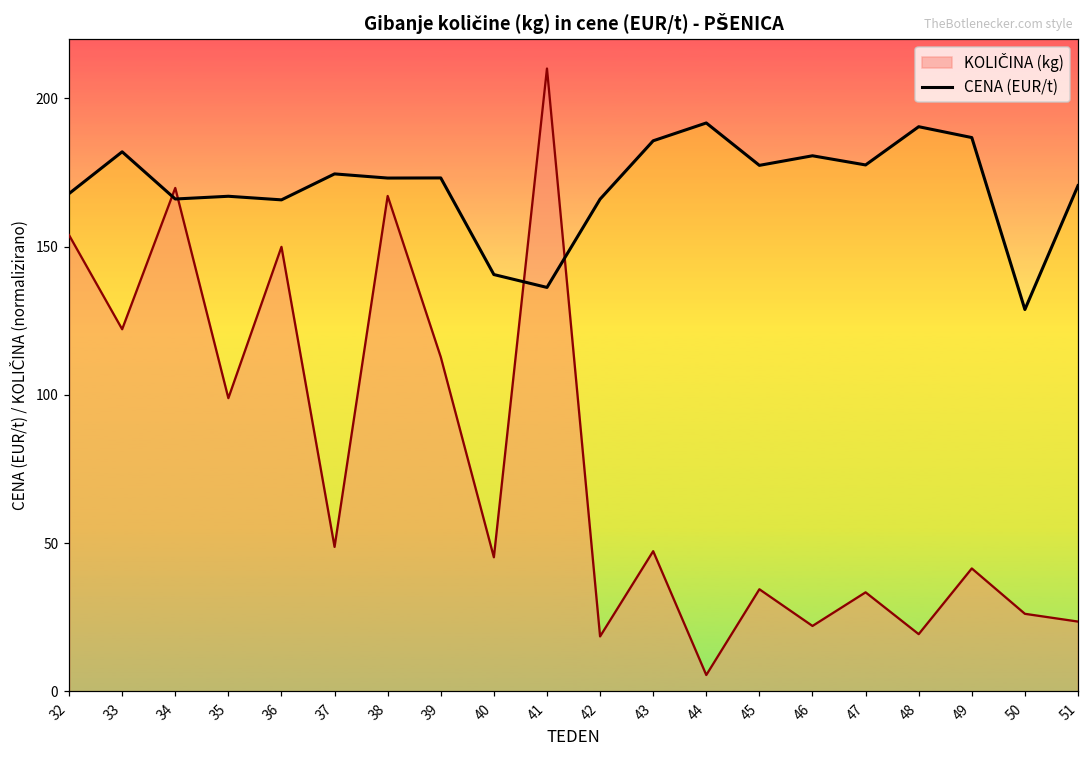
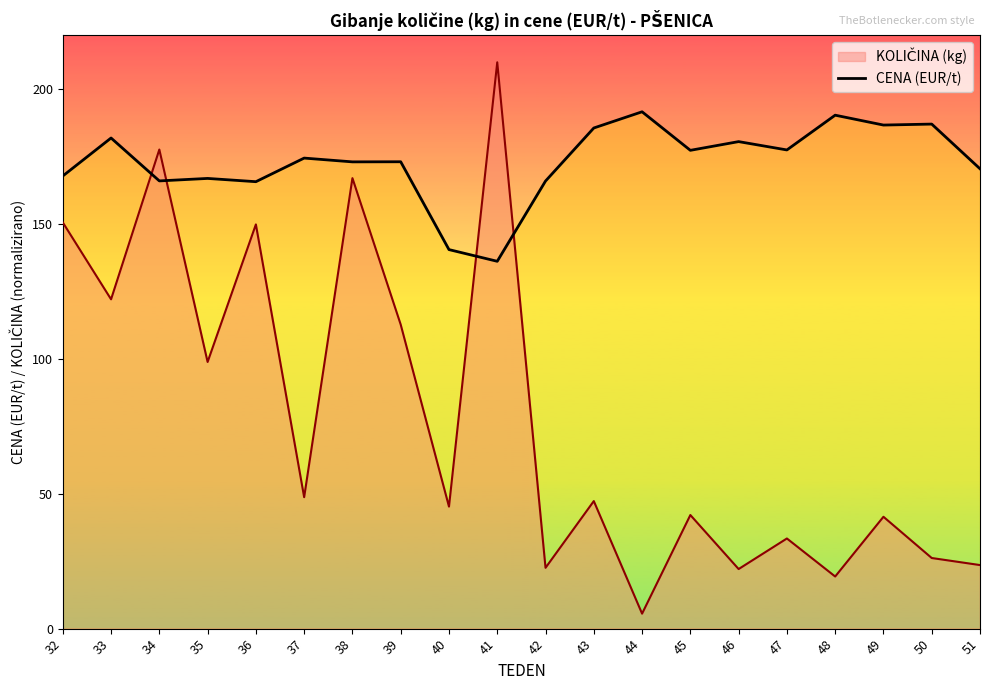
  {
    "KOLIČINA (kg)": {
-     "32": 154,
+     "32": 151,
      "33": 122,
-     "34": 170,
+     "34": 178,
      "35": 99,
      "36": 150,
      "37": 49,
      "38": 167,
      "39": 113,
      "40": 45,
      "41": 210,
-     "42": 19,
+     "42": 23,
      "43": 47,
      "44": 6,
-     "45": 34,
+     "45": 42,
      "46": 22,
      "47": 33,
      "48": 19,
      "49": 41,
      "50": 26,
      "51": 24
    },
    "CENA (EUR/t)": {
      "32": 168,
      "33": 182,
      "34": 166,
      "35": 167,
      "36": 166,
      "37": 174,
      "38": 173,
      "39": 173,
      "40": 141,
      "41": 136,
      "42": 166,
      "43": 186,
      "44": 192,
      "45": 177,
      "46": 181,
      "47": 178,
      "48": 190,
      "49": 187,
-     "50": 129,
+     "50": 187,
      "51": 171
    }
  }
